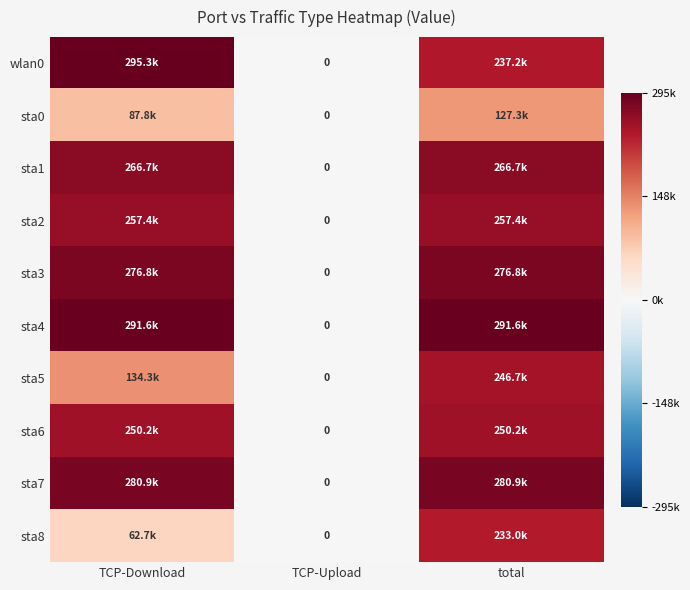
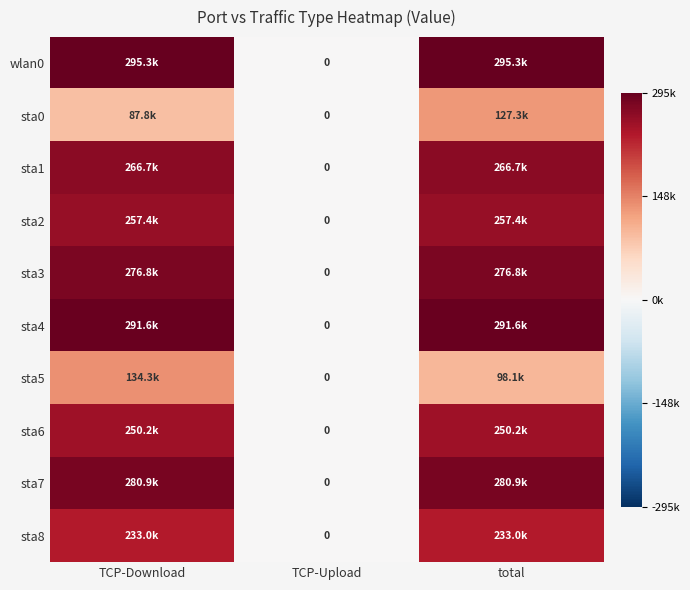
  {
    "wlan0": {
      "TCP-Download": "295.3k",
      "TCP-Upload": "0",
-     "total": "237.2k"
+     "total": "295.3k"
    },
    "sta0": {
      "TCP-Download": "87.8k",
      "TCP-Upload": "0",
      "total": "127.3k"
    },
    "sta1": {
      "TCP-Download": "266.7k",
      "TCP-Upload": "0",
      "total": "266.7k"
    },
    "sta2": {
      "TCP-Download": "257.4k",
      "TCP-Upload": "0",
      "total": "257.4k"
    },
    "sta3": {
      "TCP-Download": "276.8k",
      "TCP-Upload": "0",
      "total": "276.8k"
    },
    "sta4": {
      "TCP-Download": "291.6k",
      "TCP-Upload": "0",
      "total": "291.6k"
    },
    "sta5": {
      "TCP-Download": "134.3k",
      "TCP-Upload": "0",
-     "total": "246.7k"
+     "total": "98.1k"
    },
    "sta6": {
      "TCP-Download": "250.2k",
      "TCP-Upload": "0",
      "total": "250.2k"
    },
    "sta7": {
      "TCP-Download": "280.9k",
      "TCP-Upload": "0",
      "total": "280.9k"
    },
    "sta8": {
-     "TCP-Download": "62.7k",
+     "TCP-Download": "233.0k",
      "TCP-Upload": "0",
      "total": "233.0k"
    }
  }
